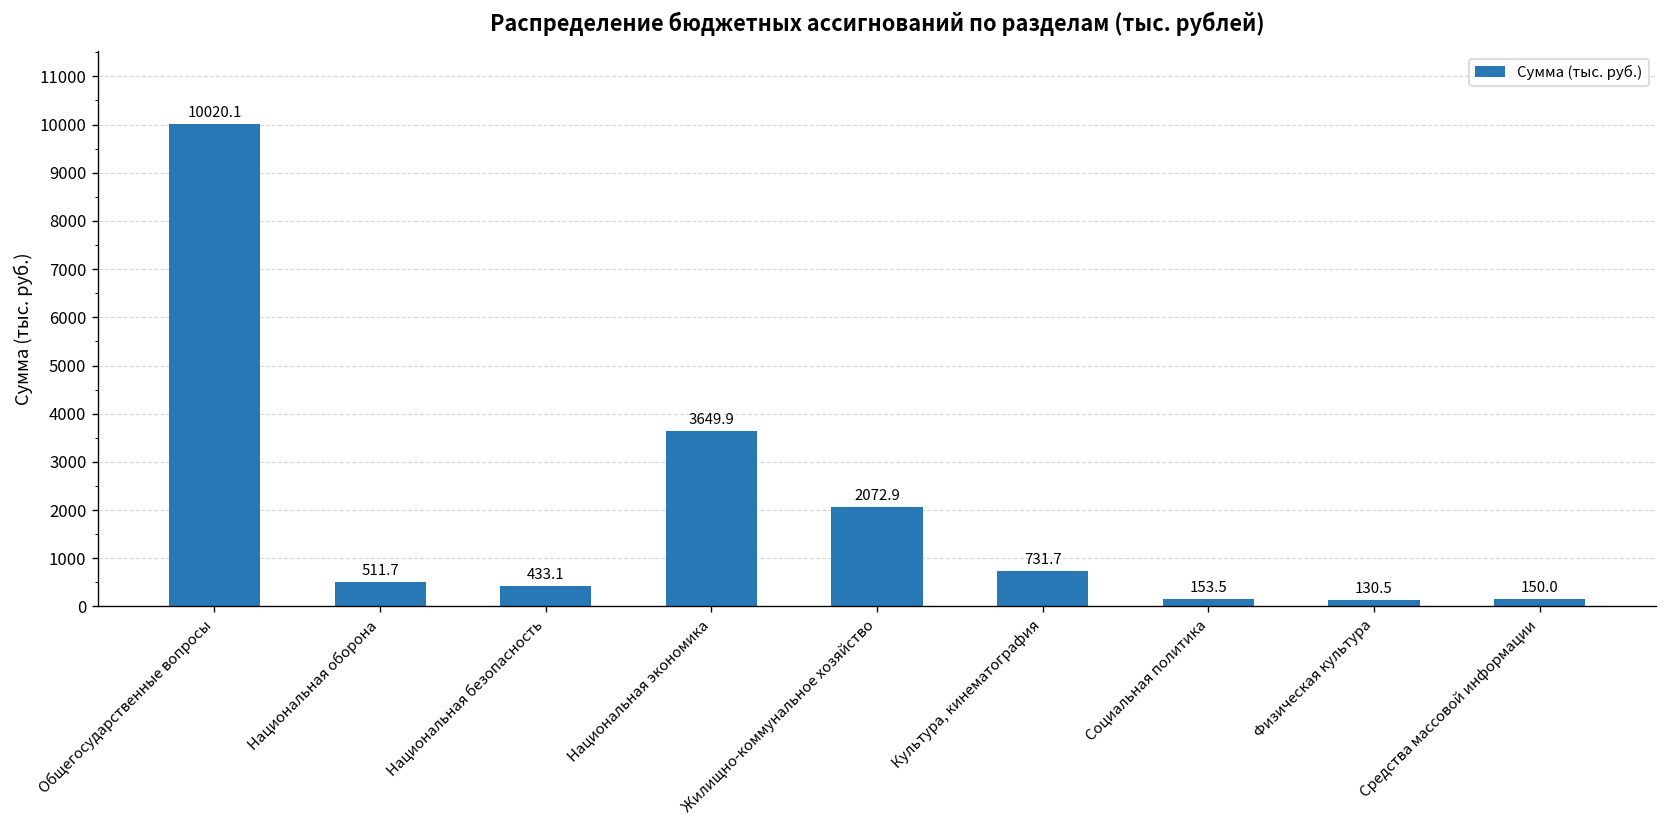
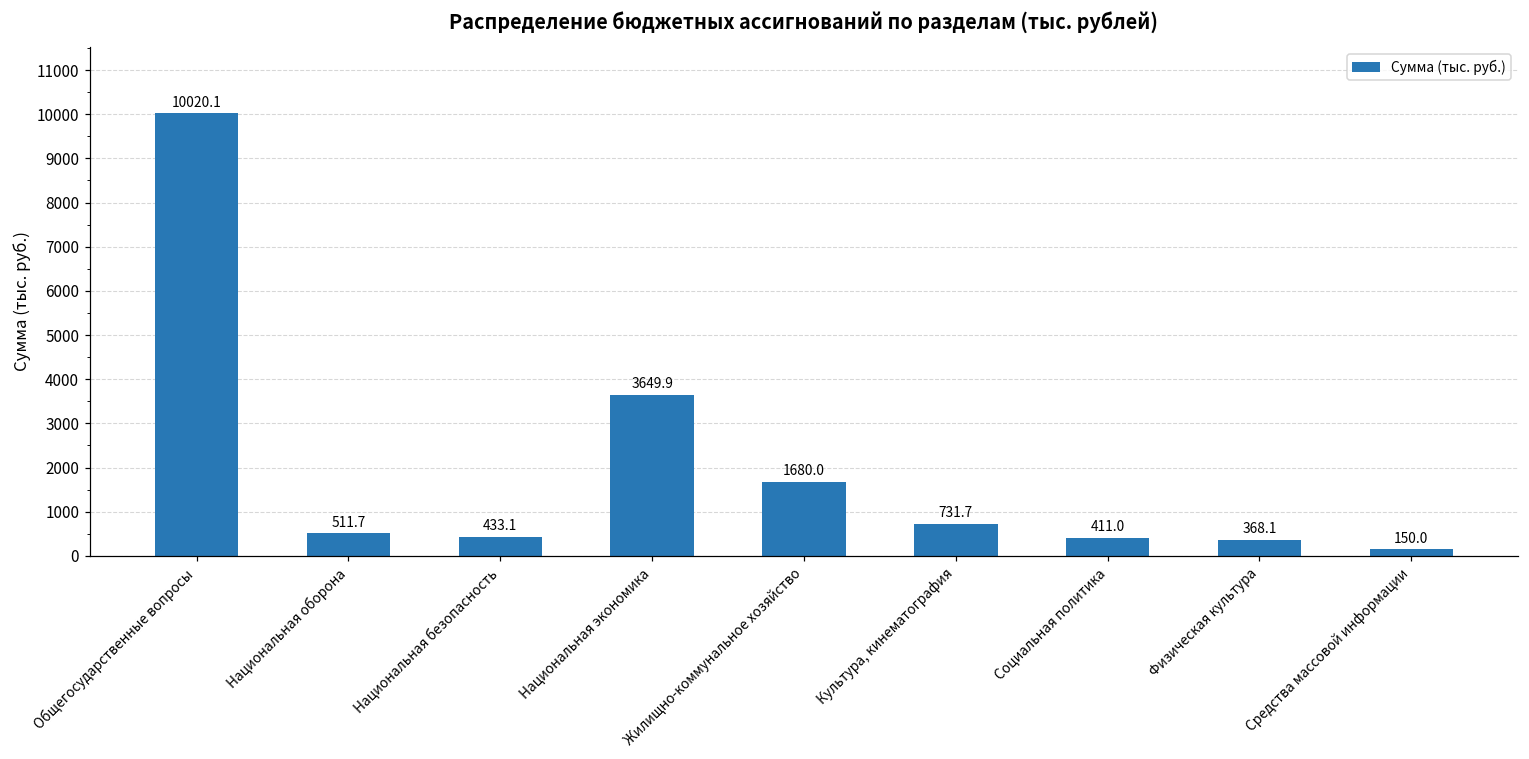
  {
    "Общегосударственные вопросы": 10020.1,
    "Национальная оборона": 511.7,
    "Национальная безопасность": 433.1,
    "Национальная экономика": 3649.9,
-   "Жилищно-коммунальное хозяйство": 2072.9,
+   "Жилищно-коммунальное хозяйство": 1680.0,
    "Культура, кинематография": 731.7,
-   "Социальная политика": 153.5,
-   "Физическая культура": 130.5,
+   "Социальная политика": 411.0,
+   "Физическая культура": 368.1,
    "Средства массовой информации": 150.0
  }
